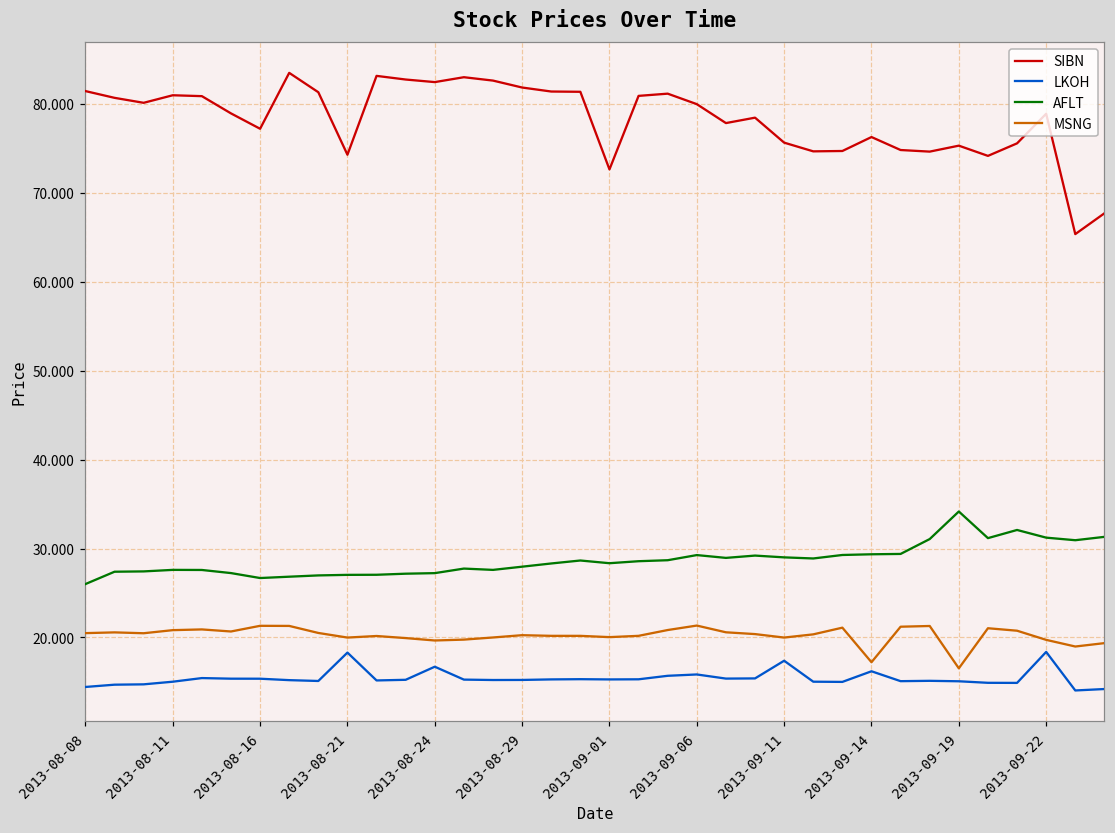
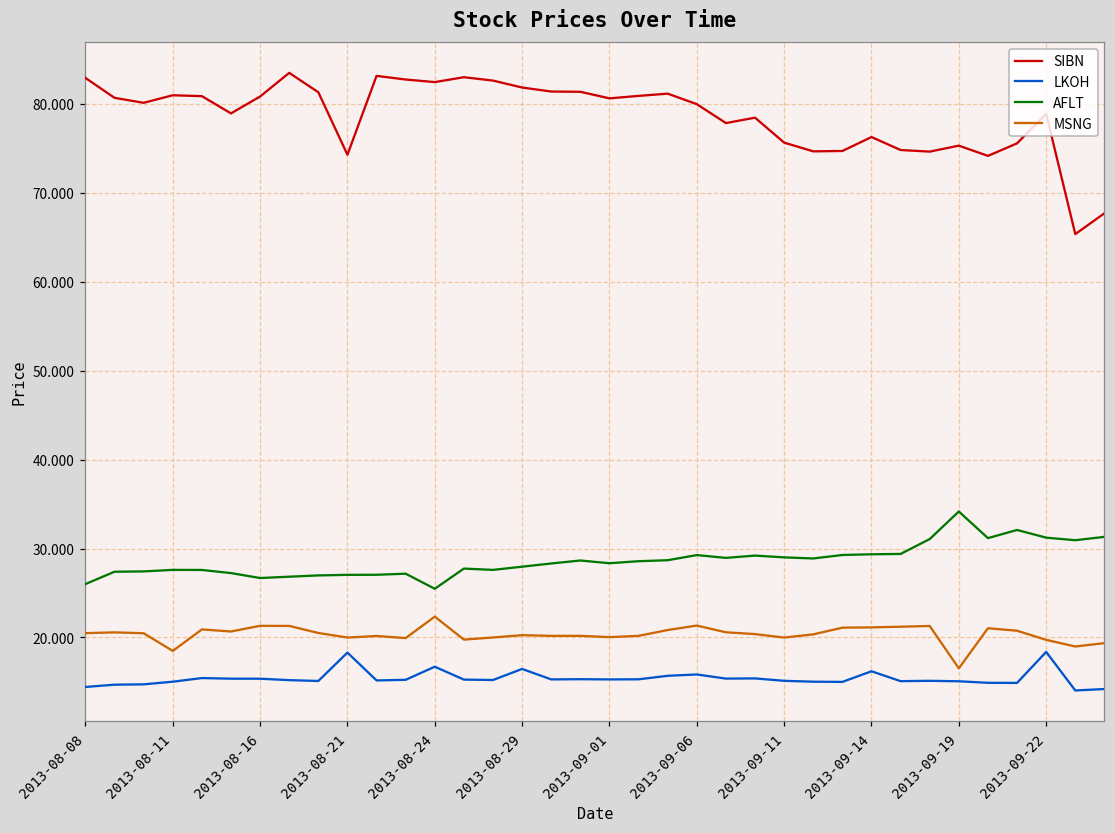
  {
    "SIBN": {
-     "2013-08-08": 81,
+     "2013-08-08": 83,
      "2013-08-11": 81,
-     "2013-08-16": 77,
+     "2013-08-16": 81,
      "2013-08-21": 74,
      "2013-08-24": 82,
      "2013-08-29": 82,
-     "2013-09-01": 73,
+     "2013-09-01": 81,
      "2013-09-06": 80,
      "2013-09-11": 76,
      "2013-09-14": 76,
      "2013-09-19": 75
    },
    "LKOH": {
      "2013-08-08": 14,
      "2013-08-11": 15,
      "2013-08-16": 15,
      "2013-08-21": 18,
      "2013-08-24": 17,
-     "2013-08-29": 15,
+     "2013-08-29": 16,
      "2013-09-01": 15,
      "2013-09-06": 16,
-     "2013-09-11": 17,
+     "2013-09-11": 15,
      "2013-09-14": 16,
      "2013-09-19": 15,
      "2013-09-22": 18
    },
    "AFLT": {
      "2013-08-08": 26,
      "2013-08-11": 28,
      "2013-08-16": 27,
      "2013-08-21": 27,
-     "2013-08-24": 27,
+     "2013-08-24": 25,
      "2013-08-29": 28,
      "2013-09-01": 28,
      "2013-09-06": 29,
      "2013-09-11": 29,
      "2013-09-14": 29,
      "2013-09-19": 34,
      "2013-09-22": 31
    },
    "MSNG": {
      "2013-08-08": 20,
-     "2013-08-11": 21,
+     "2013-08-11": 18,
      "2013-08-16": 21,
      "2013-08-21": 20,
-     "2013-08-24": 20,
+     "2013-08-24": 22,
      "2013-08-29": 20,
      "2013-09-01": 20,
      "2013-09-06": 21,
      "2013-09-11": 20,
-     "2013-09-14": 17,
+     "2013-09-14": 21,
      "2013-09-19": 17,
      "2013-09-22": 20
    }
  }
